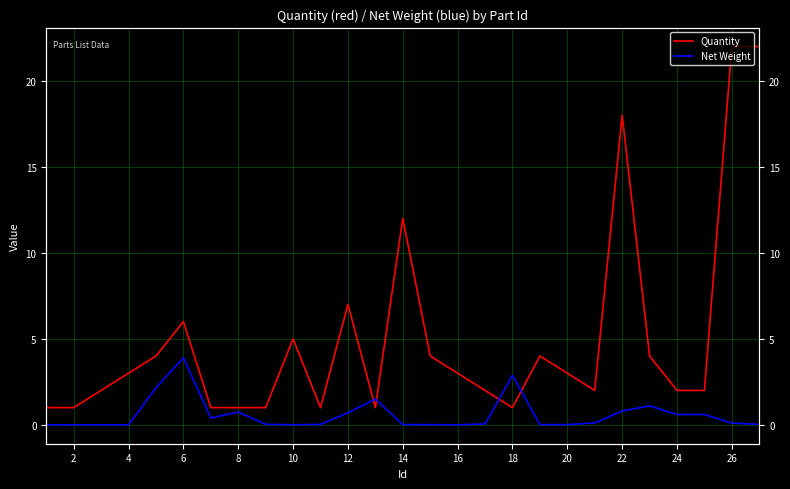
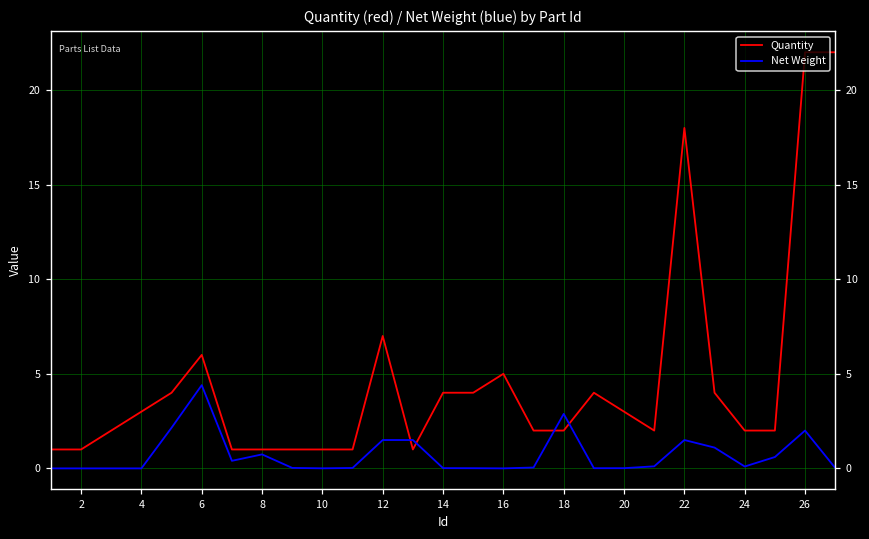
  {
    "Quantity": {
      "2": 1,
      "4": 3,
      "6": 6,
      "8": 1,
-     "10": 5,
+     "10": 1,
      "12": 7,
-     "14": 12,
-     "16": 3,
-     "18": 1,
+     "14": 4,
+     "16": 5,
+     "18": 2,
      "20": 3,
      "22": 18,
      "24": 2
    },
    "Net Weight": {
      "2": 0.0,
      "4": 0.0,
-     "6": 3.9,
+     "6": 4.4,
      "8": 0.7,
      "10": 0.0,
-     "12": 0.7,
+     "12": 1.5,
      "14": 0.0,
      "16": 0.0,
      "18": 2.9,
      "20": 0.0,
-     "22": 0.8,
-     "24": 0.6,
-     "26": 0.1
+     "22": 1.5,
+     "24": 0.1,
+     "26": 2.0
    }
  }
